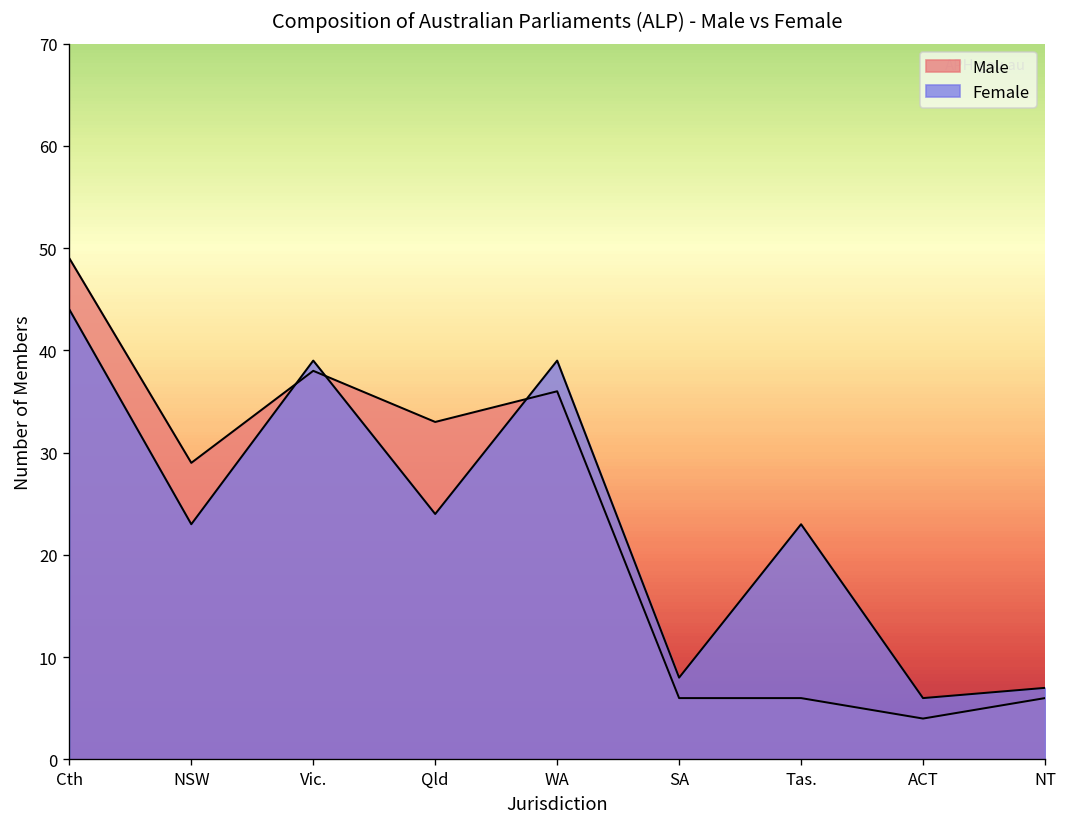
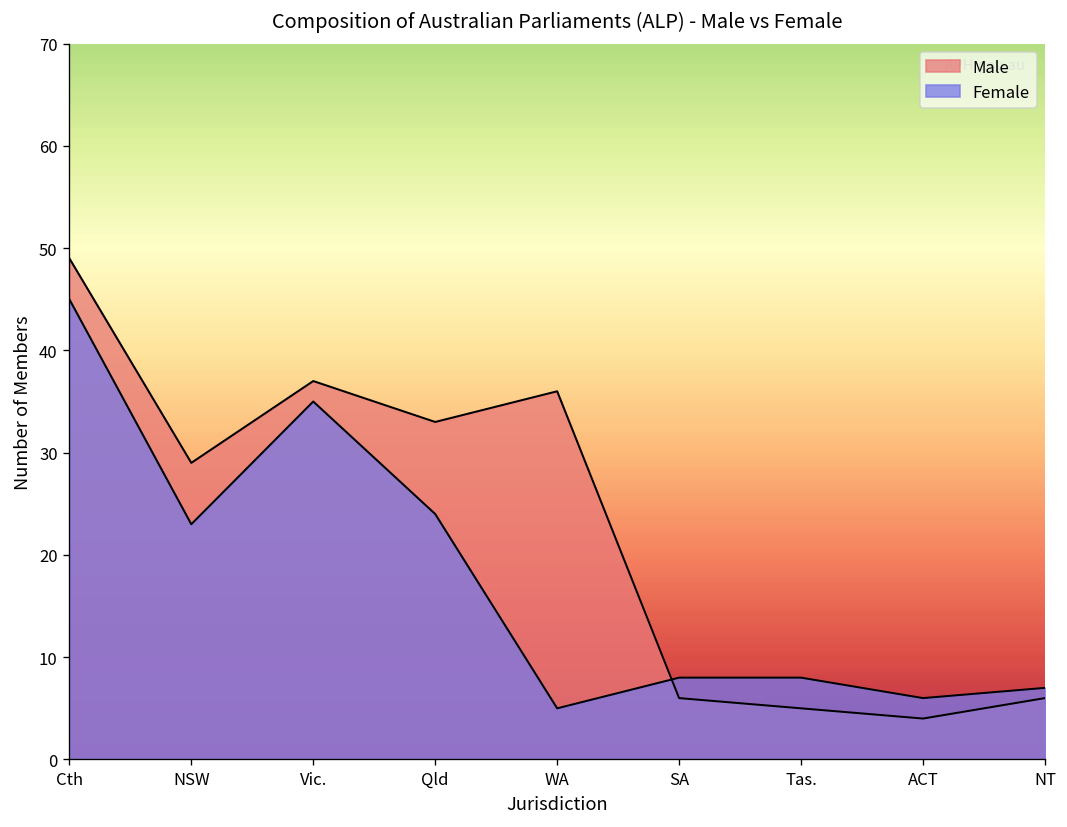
  {
    "Male": {
      "Cth": 49,
      "NSW": 29,
-     "Vic.": 38,
+     "Vic.": 37,
      "Qld": 33,
      "WA": 36,
      "SA": 6,
-     "Tas.": 6,
+     "Tas.": 5,
      "ACT": 4,
      "NT": 6
    },
    "Female": {
-     "Cth": 44,
+     "Cth": 45,
      "NSW": 23,
-     "Vic.": 39,
+     "Vic.": 35,
      "Qld": 24,
-     "WA": 39,
+     "WA": 5,
      "SA": 8,
-     "Tas.": 23,
+     "Tas.": 8,
      "ACT": 6,
      "NT": 7
    }
  }
